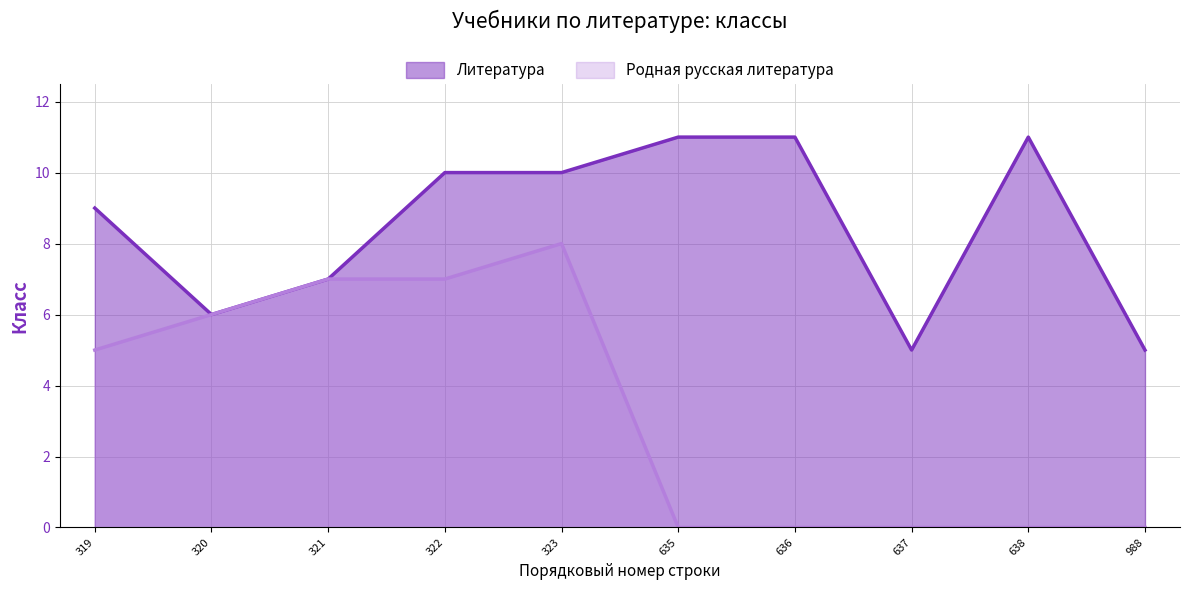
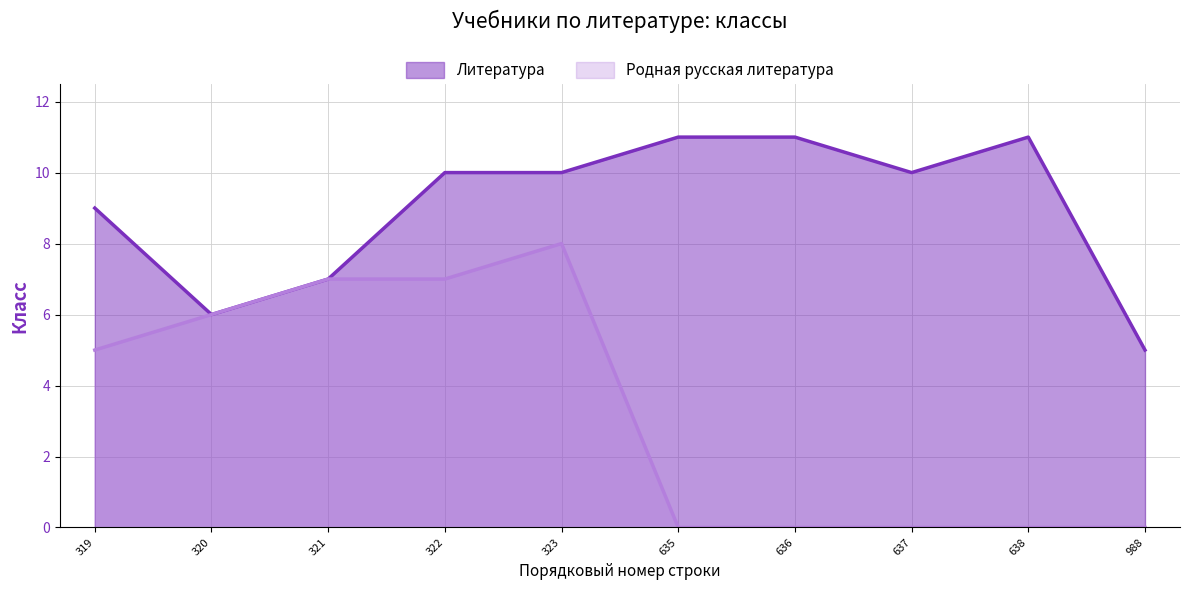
  {
    "Литература": {
      "319": 9,
      "322": 10,
      "323": 10,
      "635": 11,
      "636": 11,
-     "637": 5,
+     "637": 10,
      "638": 11,
      "988": 5
    },
    "Родная русская литература": {
      "319": 5,
      "322": 7,
      "323": 8,
      "635": 0,
      "636": 0,
      "637": 0,
      "638": 0,
      "988": 0
    }
  }
